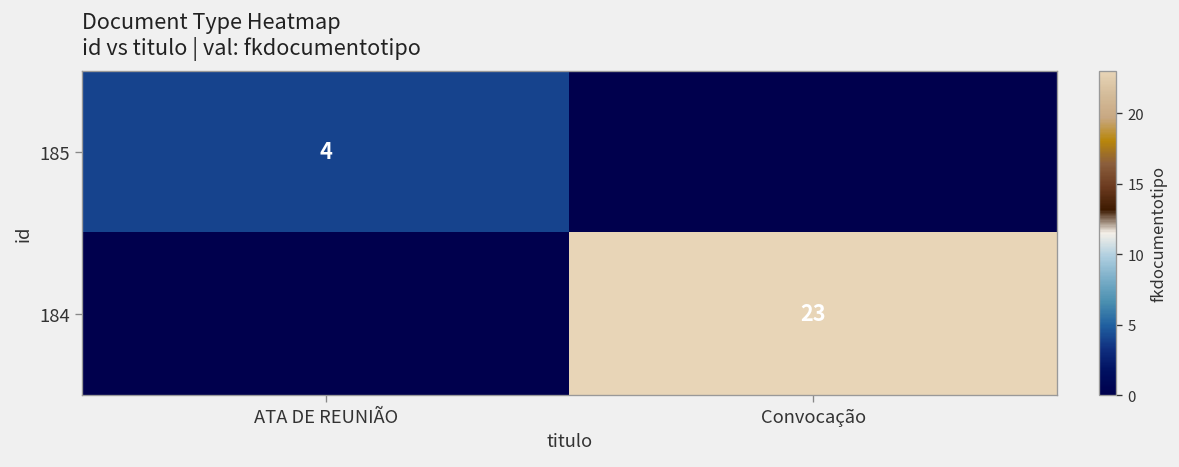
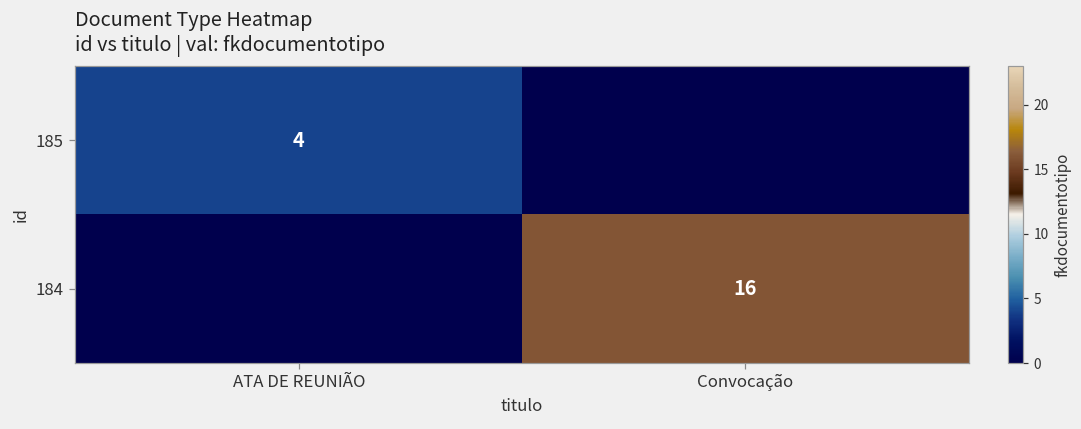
  {
    "185": {
      "ATA DE REUNIÃO": 4
    },
    "184": {
-     "Convocação": 23
+     "Convocação": 16
    }
  }
